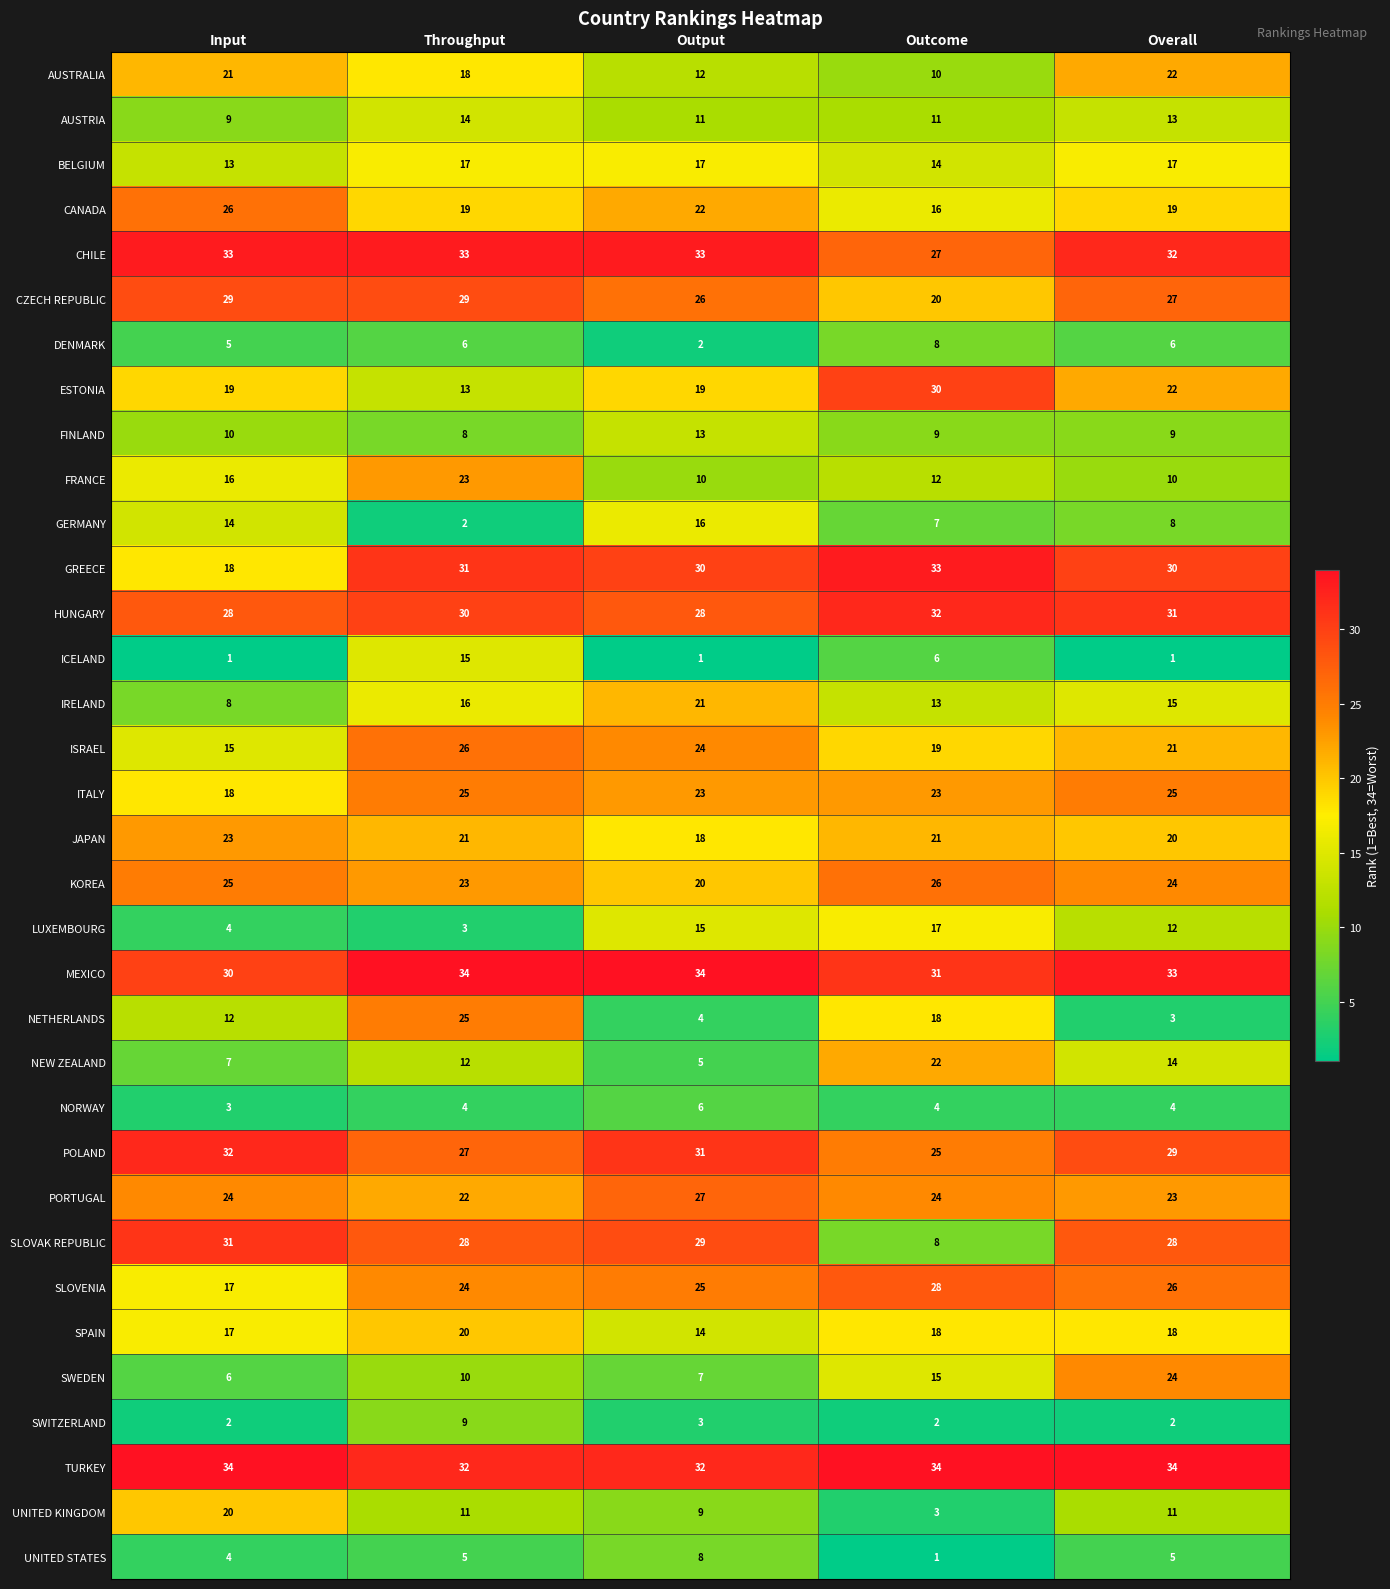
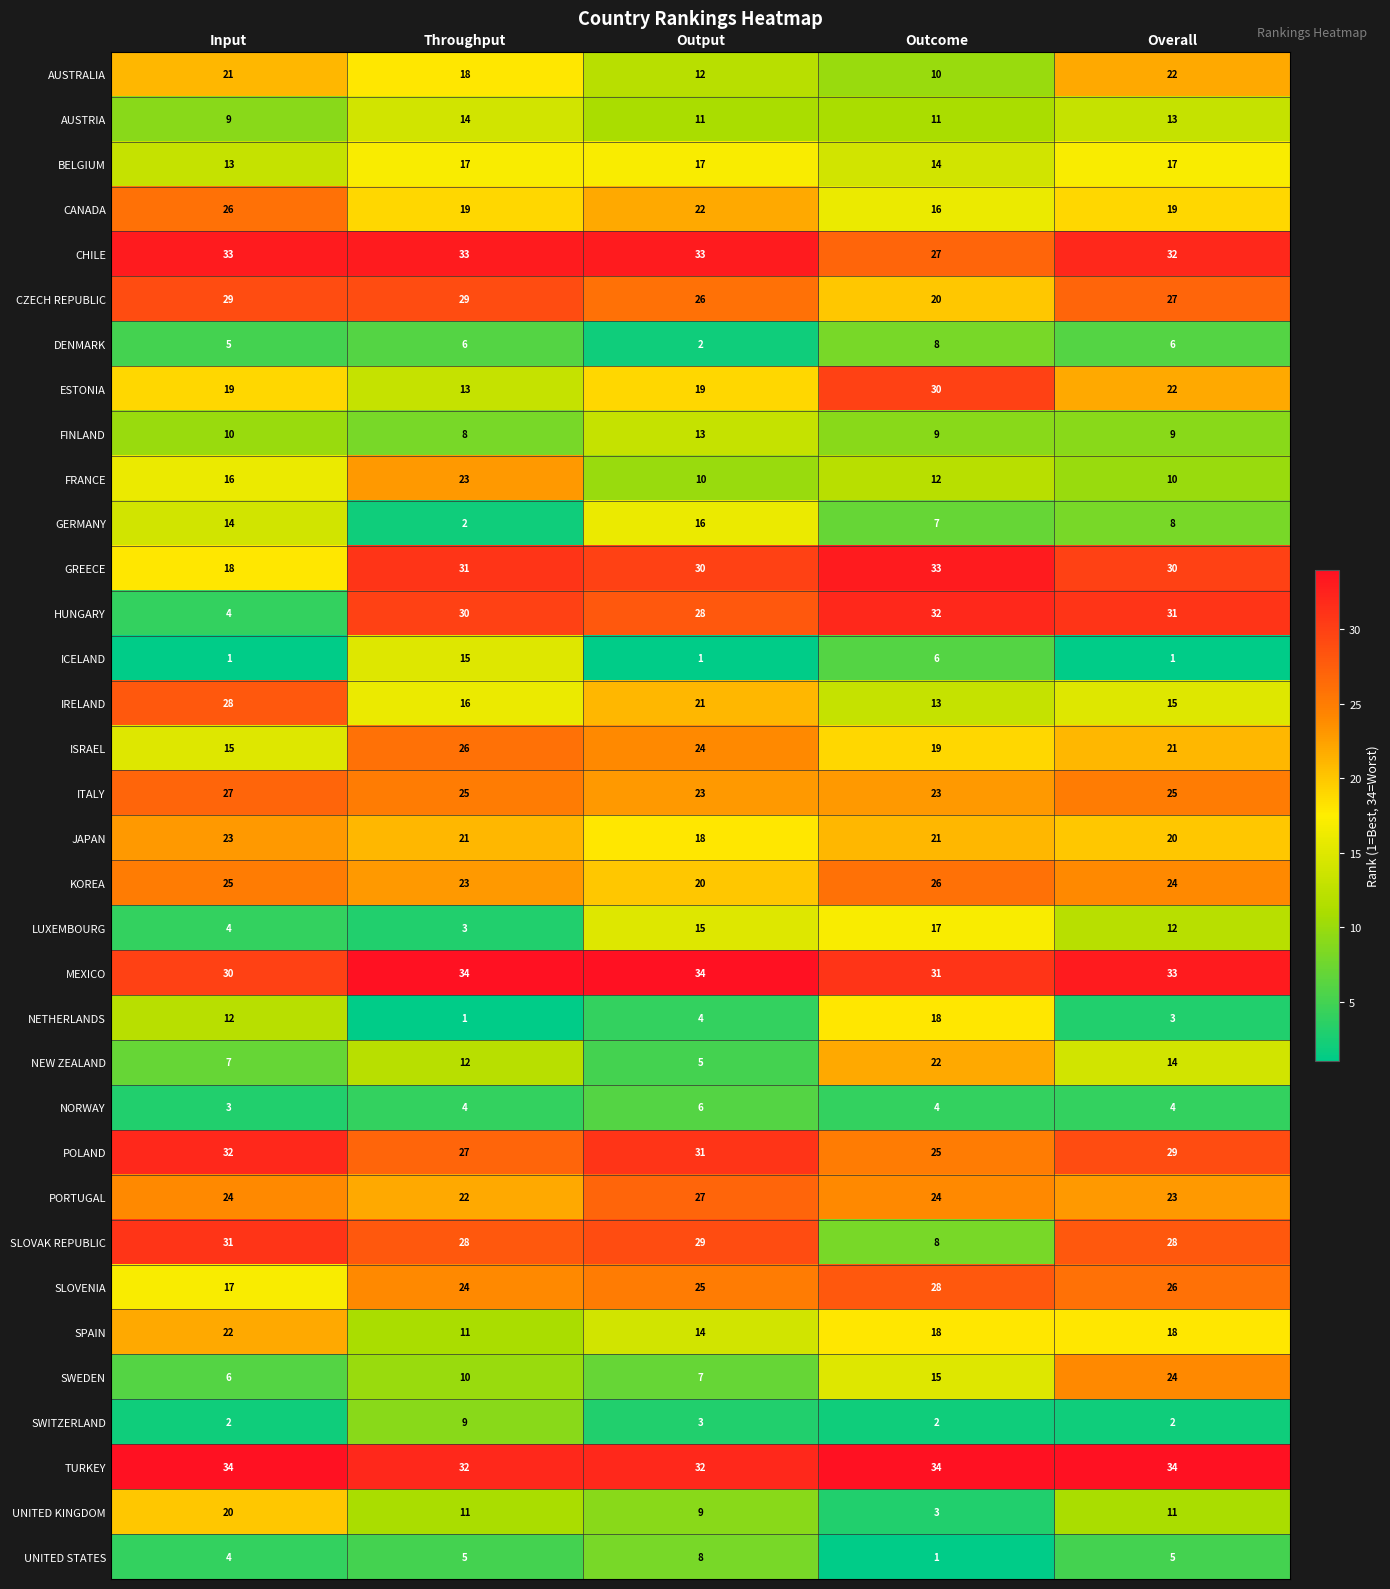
  {
    "AUSTRALIA": {
      "Input": 21,
      "Throughput": 18,
      "Output": 12,
      "Outcome": 10,
      "Overall": 22
    },
    "AUSTRIA": {
      "Input": 9,
      "Throughput": 14,
      "Output": 11,
      "Outcome": 11,
      "Overall": 13
    },
    "BELGIUM": {
      "Input": 13,
      "Throughput": 17,
      "Output": 17,
      "Outcome": 14,
      "Overall": 17
    },
    "CANADA": {
      "Input": 26,
      "Throughput": 19,
      "Output": 22,
      "Outcome": 16,
      "Overall": 19
    },
    "CHILE": {
      "Input": 33,
      "Throughput": 33,
      "Output": 33,
      "Outcome": 27,
      "Overall": 32
    },
    "CZECH REPUBLIC": {
      "Input": 29,
      "Throughput": 29,
      "Output": 26,
      "Outcome": 20,
      "Overall": 27
    },
    "DENMARK": {
      "Input": 5,
      "Throughput": 6,
      "Output": 2,
      "Outcome": 8,
      "Overall": 6
    },
    "ESTONIA": {
      "Input": 19,
      "Throughput": 13,
      "Output": 19,
      "Outcome": 30,
      "Overall": 22
    },
    "FINLAND": {
      "Input": 10,
      "Throughput": 8,
      "Output": 13,
      "Outcome": 9,
      "Overall": 9
    },
    "FRANCE": {
      "Input": 16,
      "Throughput": 23,
      "Output": 10,
      "Outcome": 12,
      "Overall": 10
    },
    "GERMANY": {
      "Input": 14,
      "Throughput": 2,
      "Output": 16,
      "Outcome": 7,
      "Overall": 8
    },
    "GREECE": {
      "Input": 18,
      "Throughput": 31,
      "Output": 30,
      "Outcome": 33,
      "Overall": 30
    },
    "HUNGARY": {
-     "Input": 28,
+     "Input": 4,
      "Throughput": 30,
      "Output": 28,
      "Outcome": 32,
      "Overall": 31
    },
    "ICELAND": {
      "Input": 1,
      "Throughput": 15,
      "Output": 1,
      "Outcome": 6,
      "Overall": 1
    },
    "IRELAND": {
-     "Input": 8,
+     "Input": 28,
      "Throughput": 16,
      "Output": 21,
      "Outcome": 13,
      "Overall": 15
    },
    "ISRAEL": {
      "Input": 15,
      "Throughput": 26,
      "Output": 24,
      "Outcome": 19,
      "Overall": 21
    },
    "ITALY": {
-     "Input": 18,
+     "Input": 27,
      "Throughput": 25,
      "Output": 23,
      "Outcome": 23,
      "Overall": 25
    },
    "JAPAN": {
      "Input": 23,
      "Throughput": 21,
      "Output": 18,
      "Outcome": 21,
      "Overall": 20
    },
    "KOREA": {
      "Input": 25,
      "Throughput": 23,
      "Output": 20,
      "Outcome": 26,
      "Overall": 24
    },
    "LUXEMBOURG": {
      "Input": 4,
      "Throughput": 3,
      "Output": 15,
      "Outcome": 17,
      "Overall": 12
    },
    "MEXICO": {
      "Input": 30,
      "Throughput": 34,
      "Output": 34,
      "Outcome": 31,
      "Overall": 33
    },
    "NETHERLANDS": {
      "Input": 12,
-     "Throughput": 25,
+     "Throughput": 1,
      "Output": 4,
      "Outcome": 18,
      "Overall": 3
    },
    "NEW ZEALAND": {
      "Input": 7,
      "Throughput": 12,
      "Output": 5,
      "Outcome": 22,
      "Overall": 14
    },
    "NORWAY": {
      "Input": 3,
      "Throughput": 4,
      "Output": 6,
      "Outcome": 4,
      "Overall": 4
    },
    "POLAND": {
      "Input": 32,
      "Throughput": 27,
      "Output": 31,
      "Outcome": 25,
      "Overall": 29
    },
    "PORTUGAL": {
      "Input": 24,
      "Throughput": 22,
      "Output": 27,
      "Outcome": 24,
      "Overall": 23
    },
    "SLOVAK REPUBLIC": {
      "Input": 31,
      "Throughput": 28,
      "Output": 29,
      "Outcome": 8,
      "Overall": 28
    },
    "SLOVENIA": {
      "Input": 17,
      "Throughput": 24,
      "Output": 25,
      "Outcome": 28,
      "Overall": 26
    },
    "SPAIN": {
-     "Input": 17,
-     "Throughput": 20,
+     "Input": 22,
+     "Throughput": 11,
      "Output": 14,
      "Outcome": 18,
      "Overall": 18
    },
    "SWEDEN": {
      "Input": 6,
      "Throughput": 10,
      "Output": 7,
      "Outcome": 15,
      "Overall": 24
    },
    "SWITZERLAND": {
      "Input": 2,
      "Throughput": 9,
      "Output": 3,
      "Outcome": 2,
      "Overall": 2
    },
    "TURKEY": {
      "Input": 34,
      "Throughput": 32,
      "Output": 32,
      "Outcome": 34,
      "Overall": 34
    },
    "UNITED KINGDOM": {
      "Input": 20,
      "Throughput": 11,
      "Output": 9,
      "Outcome": 3,
      "Overall": 11
    },
    "UNITED STATES": {
      "Input": 4,
      "Throughput": 5,
      "Output": 8,
      "Outcome": 1,
      "Overall": 5
    }
  }
